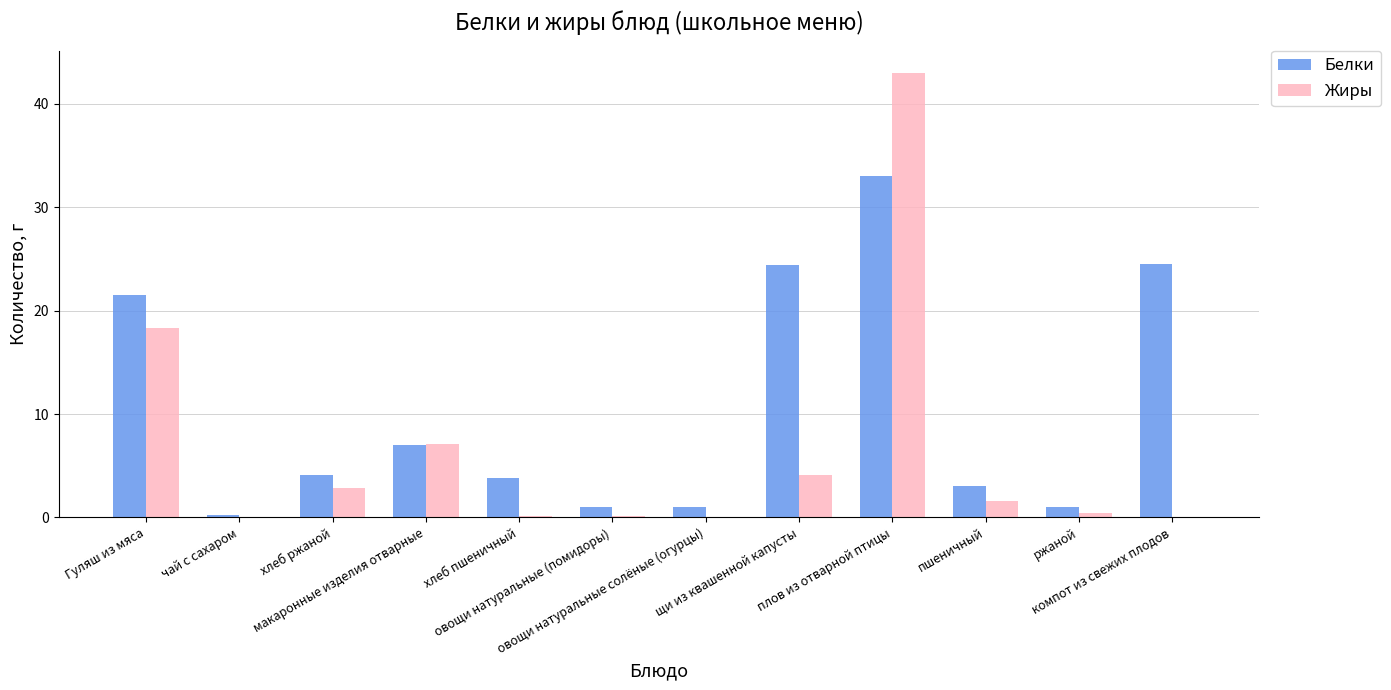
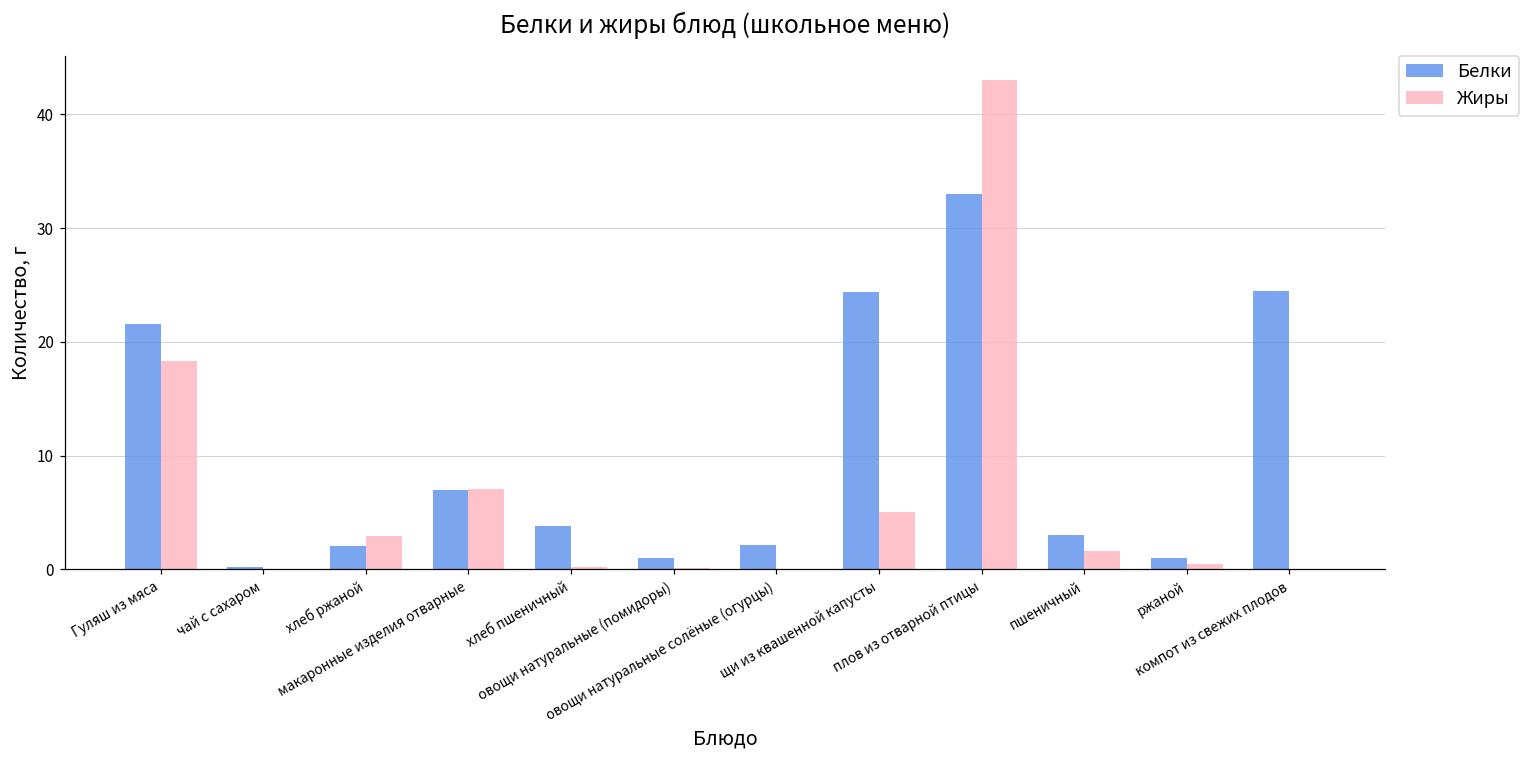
  {
    "Белки": {
      "Гуляш из мяса": 21.5,
-     "хлеб ржаной": 4.1,
+     "хлеб ржаной": 2.0,
      "макаронные изделия отварные": 7.0,
      "хлеб пшеничный": 3.8,
      "овощи натуральные (помидоры)": 1.0,
-     "овощи натуральные солёные (огурцы)": 1.0,
+     "овощи натуральные солёные (огурцы)": 2.1,
      "щи из квашенной капусты": 24.4,
      "плов из отварной птицы": 33.0,
      "пшеничный": 3.0,
      "ржаной": 1.0,
      "компот из свежих плодов": 24.5
    },
    "Жиры": {
      "Гуляш из мяса": 18.3,
      "чай с сахаром": 0.0,
      "хлеб ржаной": 2.9,
      "макаронные изделия отварные": 7.1,
      "овощи натуральные солёные (огурцы)": 0.0,
-     "щи из квашенной капусты": 4.1,
+     "щи из квашенной капусты": 5.0,
      "плов из отварной птицы": 43.0,
      "пшеничный": 1.6,
      "ржаной": 0.5,
      "компот из свежих плодов": 0.0
    }
  }
